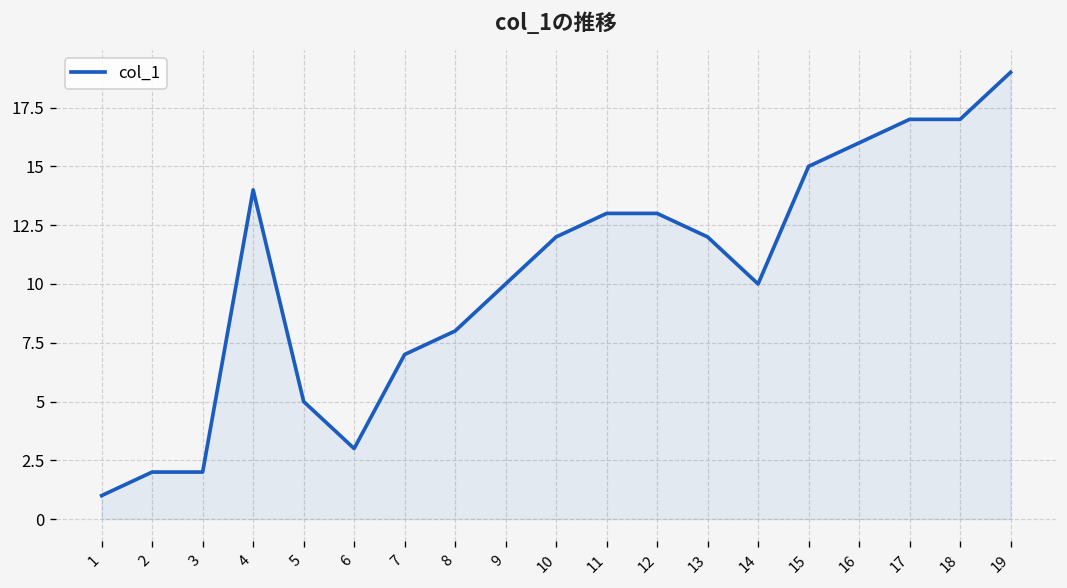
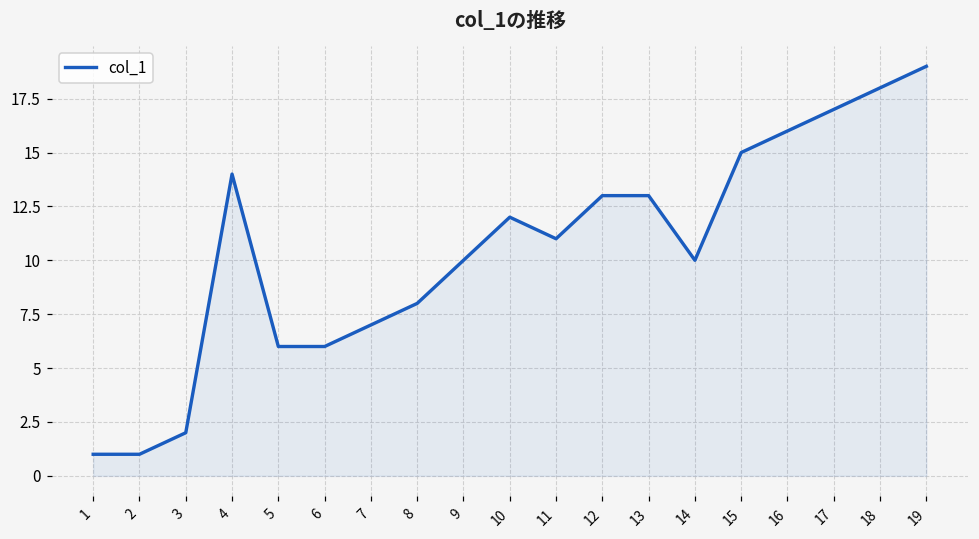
  {
    "1": 1,
-   "2": 2,
+   "2": 1,
    "3": 2,
    "4": 14,
-   "5": 5,
-   "6": 3,
+   "5": 6,
+   "6": 6,
    "7": 7,
    "8": 8,
    "9": 10,
    "10": 12,
-   "11": 13,
+   "11": 11,
    "12": 13,
-   "13": 12,
+   "13": 13,
    "14": 10,
    "15": 15,
    "16": 16,
    "17": 17,
-   "18": 17,
+   "18": 18,
    "19": 19
  }
